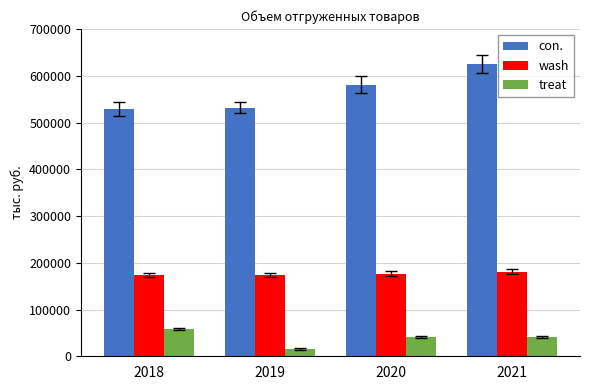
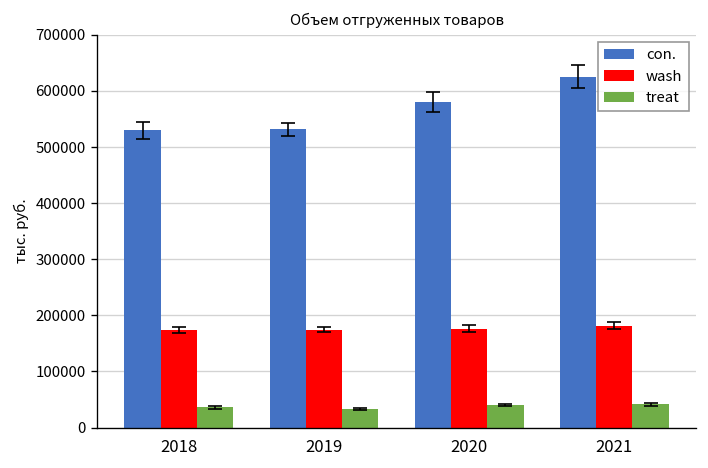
  {
    "wash": {
      "2018": 170000,
      "2019": 170000,
      "2020": 180000,
      "2021": 180000
    },
    "treat": {
-     "2018": 60000,
-     "2019": 20000,
+     "2018": 40000,
+     "2019": 30000,
      "2020": 40000,
      "2021": 40000
    }
  }
